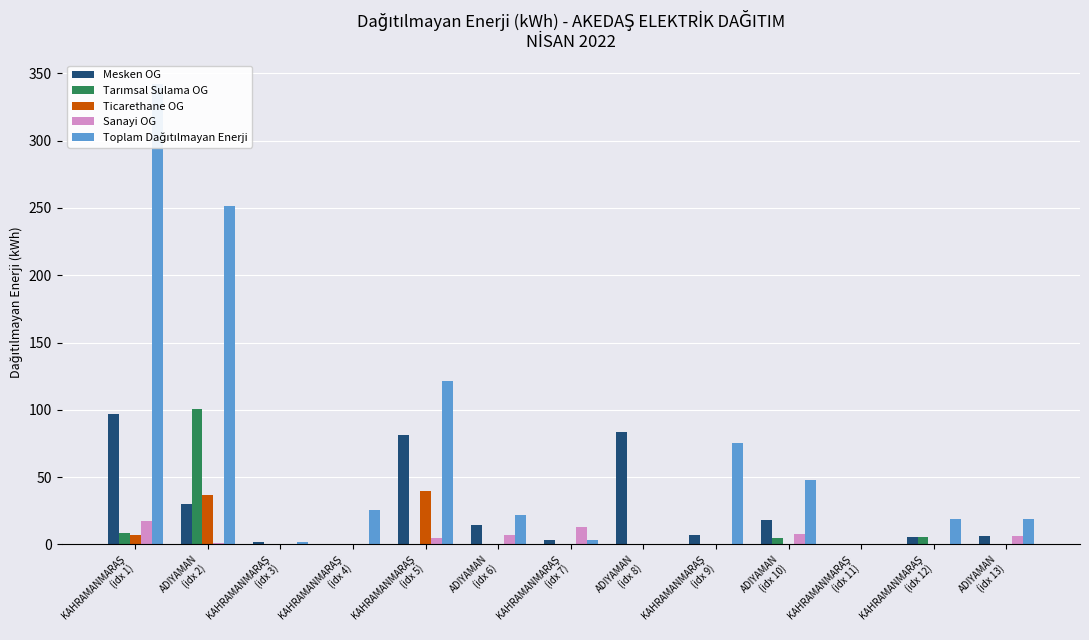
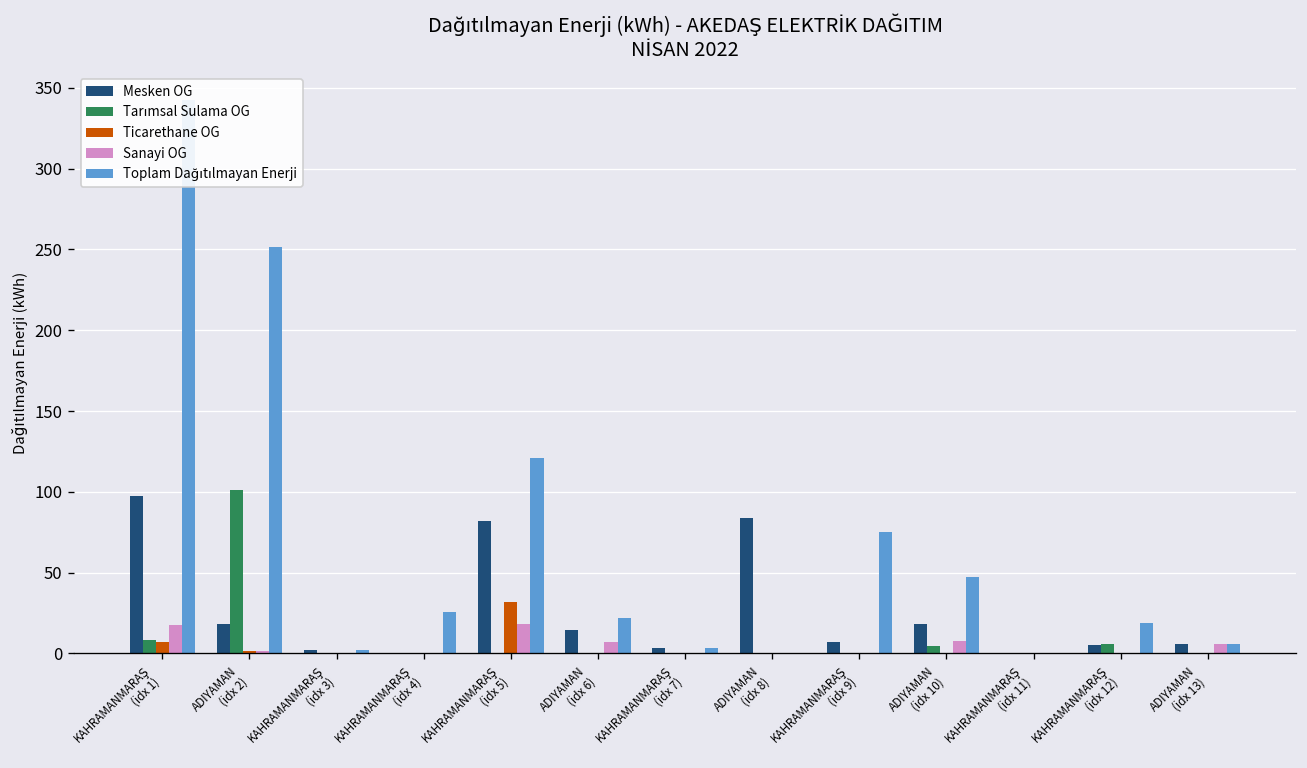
  {
    "Mesken OG": {
      "KAHRAMANMARAŞ (idx 1)": 97,
-     "ADIYAMAN (idx 2)": 30,
+     "ADIYAMAN (idx 2)": 18,
      "KAHRAMANMARAŞ (idx 3)": 2,
      "KAHRAMANMARAŞ (idx 4)": 0,
      "KAHRAMANMARAŞ (idx 5)": 82,
      "ADIYAMAN (idx 6)": 15,
      "KAHRAMANMARAŞ (idx 7)": 3,
      "ADIYAMAN (idx 8)": 84,
      "KAHRAMANMARAŞ (idx 9)": 7,
      "ADIYAMAN (idx 10)": 18,
      "KAHRAMANMARAŞ (idx 12)": 5,
      "ADIYAMAN (idx 13)": 6
    },
    "Tarımsal Sulama OG": {
      "KAHRAMANMARAŞ (idx 1)": 9,
      "ADIYAMAN (idx 2)": 101,
      "KAHRAMANMARAŞ (idx 3)": 0,
      "KAHRAMANMARAŞ (idx 4)": 0,
      "KAHRAMANMARAŞ (idx 5)": 0,
      "ADIYAMAN (idx 6)": 0,
      "KAHRAMANMARAŞ (idx 7)": 0,
      "ADIYAMAN (idx 8)": 0,
      "KAHRAMANMARAŞ (idx 9)": 0,
      "ADIYAMAN (idx 10)": 5,
      "KAHRAMANMARAŞ (idx 11)": 0,
      "KAHRAMANMARAŞ (idx 12)": 6,
      "ADIYAMAN (idx 13)": 0
    },
    "Ticarethane OG": {
      "KAHRAMANMARAŞ (idx 1)": 7,
-     "ADIYAMAN (idx 2)": 37,
+     "ADIYAMAN (idx 2)": 1,
      "KAHRAMANMARAŞ (idx 4)": 0,
-     "KAHRAMANMARAŞ (idx 5)": 40,
+     "KAHRAMANMARAŞ (idx 5)": 31,
      "ADIYAMAN (idx 6)": 0,
      "KAHRAMANMARAŞ (idx 7)": 0,
      "ADIYAMAN (idx 8)": 0,
      "KAHRAMANMARAŞ (idx 9)": 0,
      "ADIYAMAN (idx 10)": 0,
      "KAHRAMANMARAŞ (idx 11)": 0,
      "ADIYAMAN (idx 13)": 0
    },
    "Sanayi OG": {
      "KAHRAMANMARAŞ (idx 1)": 17,
      "KAHRAMANMARAŞ (idx 4)": 0,
-     "KAHRAMANMARAŞ (idx 5)": 5,
+     "KAHRAMANMARAŞ (idx 5)": 18,
      "ADIYAMAN (idx 6)": 7,
-     "KAHRAMANMARAŞ (idx 7)": 13,
+     "KAHRAMANMARAŞ (idx 7)": 0,
      "ADIYAMAN (idx 8)": 0,
      "KAHRAMANMARAŞ (idx 9)": 0,
      "ADIYAMAN (idx 10)": 8,
      "KAHRAMANMARAŞ (idx 11)": 0,
      "ADIYAMAN (idx 13)": 6
    },
    "Toplam Dağıtılmayan Enerji": {
      "ADIYAMAN (idx 2)": 251,
      "KAHRAMANMARAŞ (idx 3)": 2,
      "KAHRAMANMARAŞ (idx 4)": 26,
      "KAHRAMANMARAŞ (idx 5)": 121,
      "ADIYAMAN (idx 6)": 22,
      "KAHRAMANMARAŞ (idx 7)": 4,
      "KAHRAMANMARAŞ (idx 9)": 75,
      "ADIYAMAN (idx 10)": 48,
      "KAHRAMANMARAŞ (idx 12)": 19,
-     "ADIYAMAN (idx 13)": 19
+     "ADIYAMAN (idx 13)": 6
    }
  }
